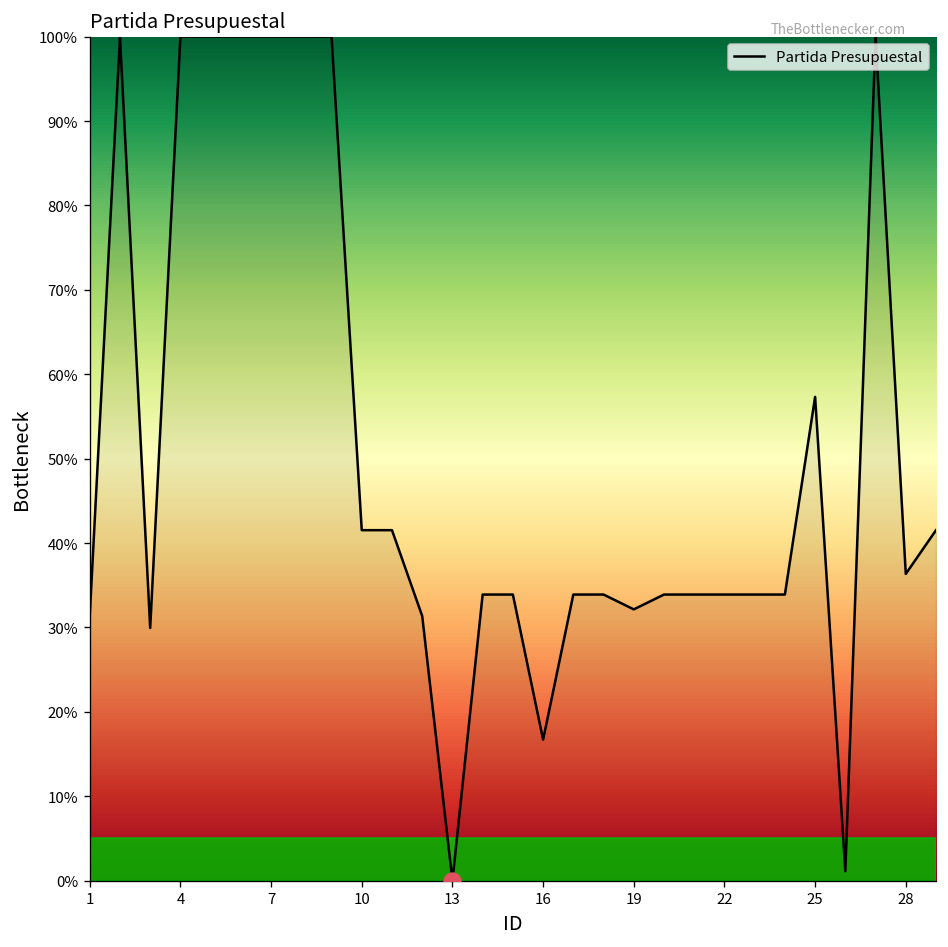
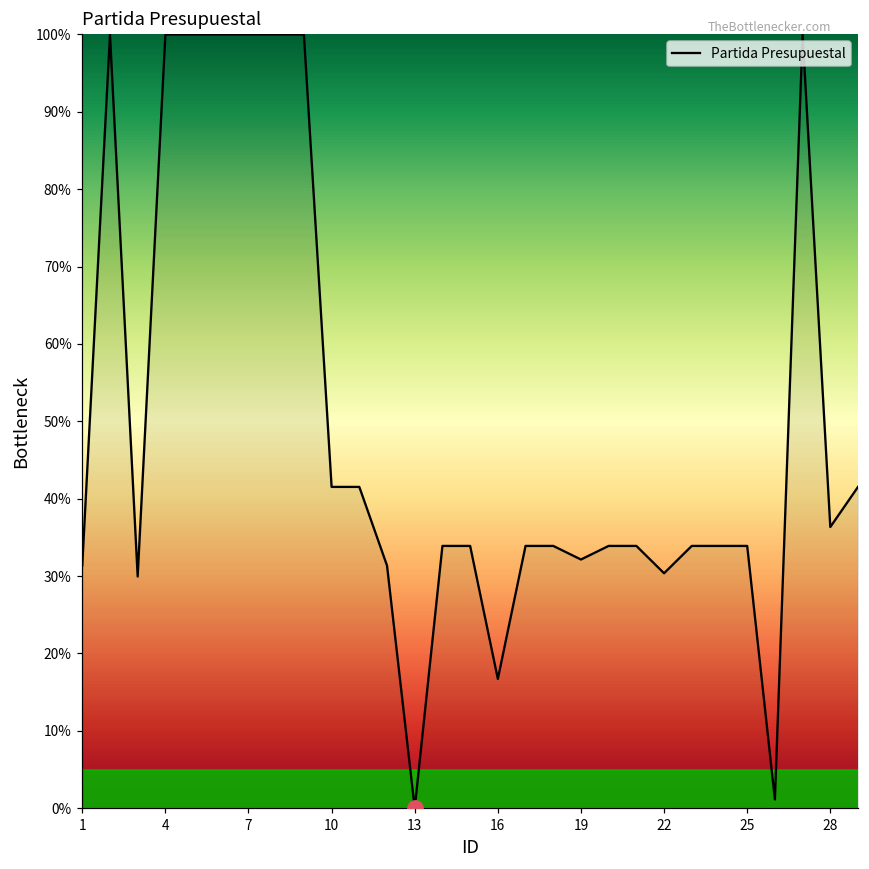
  {
    "Partida Presupuestal": {
      "1": "31%",
      "4": "100%",
      "7": "100%",
      "10": "42%",
      "16": "17%",
      "19": "32%",
-     "22": "34%",
-     "25": "57%",
+     "22": "30%",
+     "25": "34%",
      "28": "36%"
    }
  }
